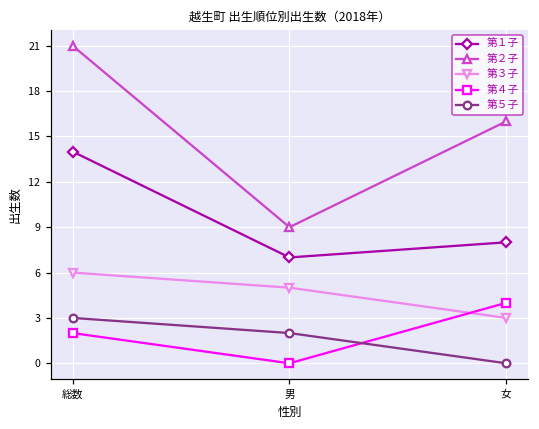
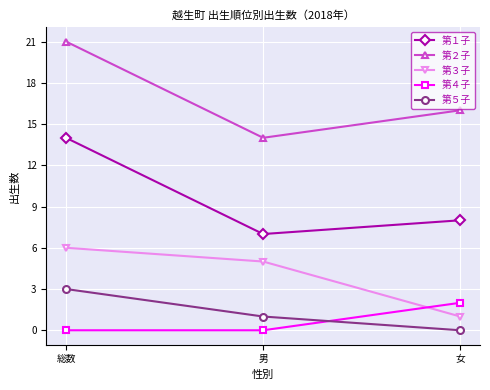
  {
    "第１子": {
      "総数": 14,
      "男": 7,
      "女": 8
    },
    "第２子": {
      "総数": 21,
-     "男": 9,
+     "男": 14,
      "女": 16
    },
    "第３子": {
      "総数": 6,
      "男": 5,
-     "女": 3
+     "女": 1
    },
    "第４子": {
-     "総数": 2,
+     "総数": 0,
      "男": 0,
-     "女": 4
+     "女": 2
    },
    "第５子": {
      "総数": 3,
-     "男": 2,
+     "男": 1,
      "女": 0
    }
  }
